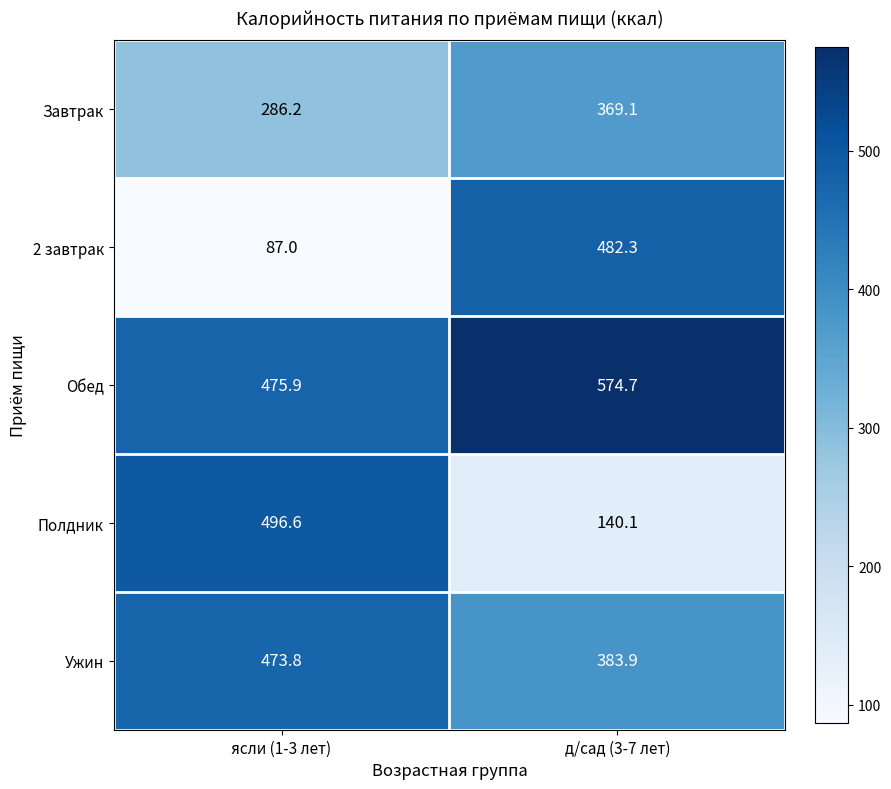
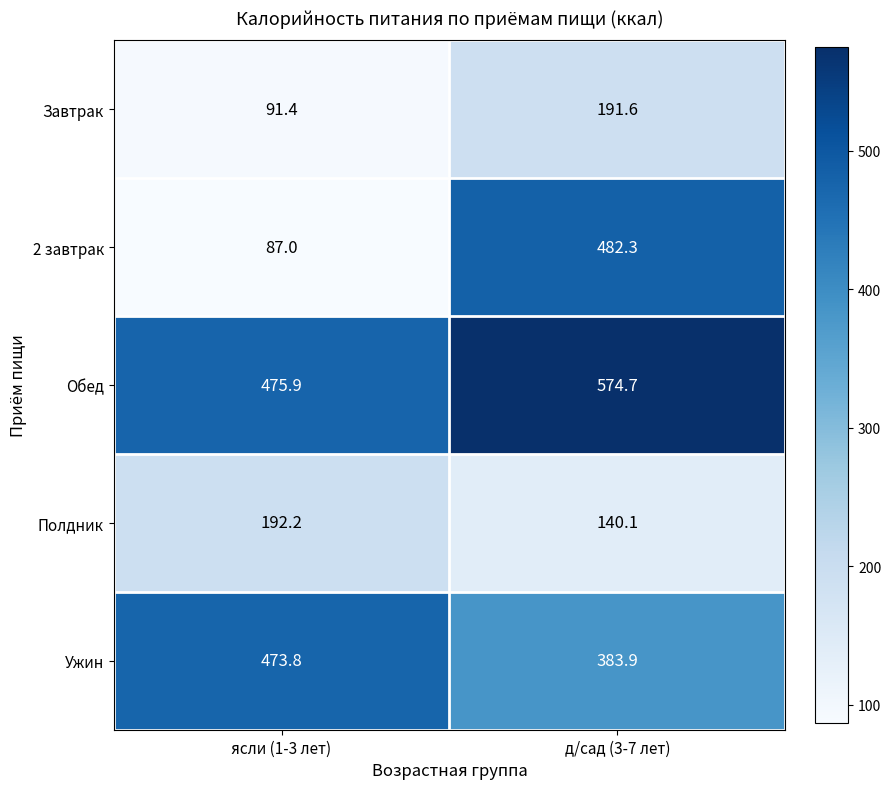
  {
    "Завтрак": {
-     "ясли (1-3 лет)": 286.2,
-     "д/сад (3-7 лет)": 369.1
+     "ясли (1-3 лет)": 91.4,
+     "д/сад (3-7 лет)": 191.6
    },
    "2 завтрак": {
      "ясли (1-3 лет)": 87.0,
      "д/сад (3-7 лет)": 482.3
    },
    "Обед": {
      "ясли (1-3 лет)": 475.9,
      "д/сад (3-7 лет)": 574.7
    },
    "Полдник": {
-     "ясли (1-3 лет)": 496.6,
+     "ясли (1-3 лет)": 192.2,
      "д/сад (3-7 лет)": 140.1
    },
    "Ужин": {
      "ясли (1-3 лет)": 473.8,
      "д/сад (3-7 лет)": 383.9
    }
  }
